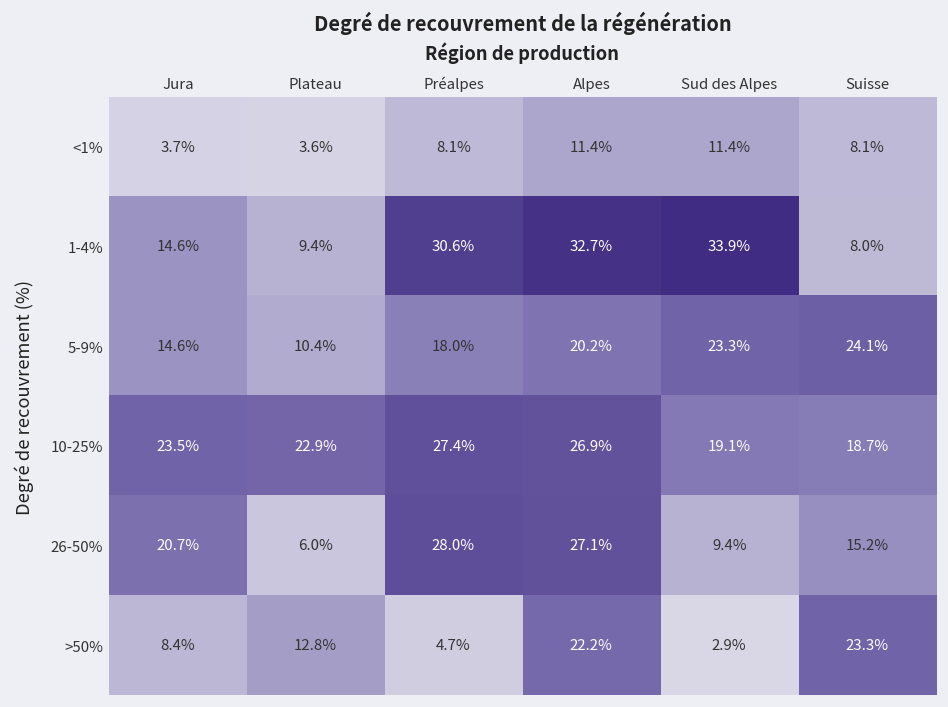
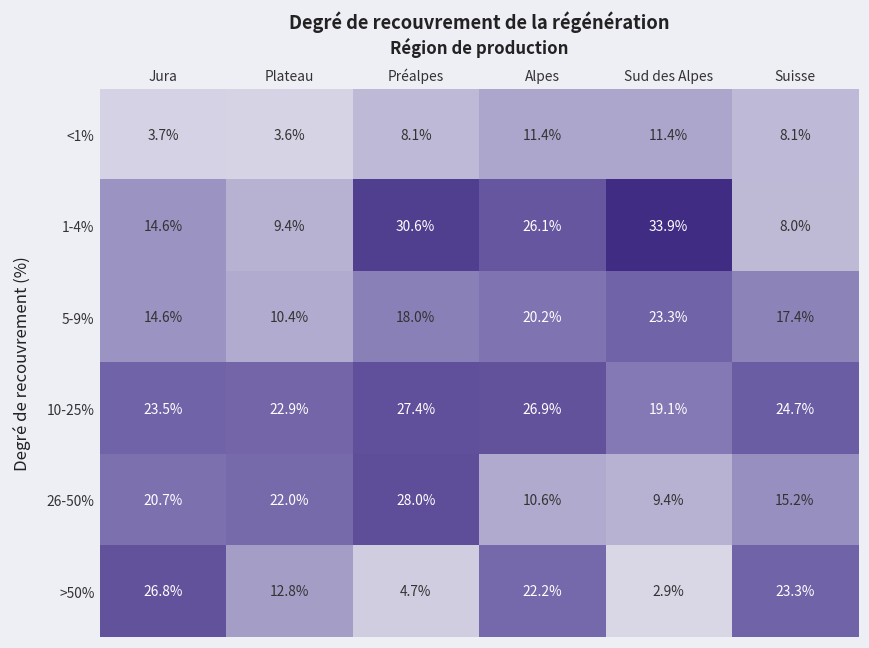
  {
    "<1%": {
      "Jura": "3.7%",
      "Plateau": "3.6%",
      "Préalpes": "8.1%",
      "Alpes": "11.4%",
      "Sud des Alpes": "11.4%",
      "Suisse": "8.1%"
    },
    "1-4%": {
      "Jura": "14.6%",
      "Plateau": "9.4%",
      "Préalpes": "30.6%",
-     "Alpes": "32.7%",
+     "Alpes": "26.1%",
      "Sud des Alpes": "33.9%",
      "Suisse": "8.0%"
    },
    "5-9%": {
      "Jura": "14.6%",
      "Plateau": "10.4%",
      "Préalpes": "18.0%",
      "Alpes": "20.2%",
      "Sud des Alpes": "23.3%",
-     "Suisse": "24.1%"
+     "Suisse": "17.4%"
    },
    "10-25%": {
      "Jura": "23.5%",
      "Plateau": "22.9%",
      "Préalpes": "27.4%",
      "Alpes": "26.9%",
      "Sud des Alpes": "19.1%",
-     "Suisse": "18.7%"
+     "Suisse": "24.7%"
    },
    "26-50%": {
      "Jura": "20.7%",
-     "Plateau": "6.0%",
+     "Plateau": "22.0%",
      "Préalpes": "28.0%",
-     "Alpes": "27.1%",
+     "Alpes": "10.6%",
      "Sud des Alpes": "9.4%",
      "Suisse": "15.2%"
    },
    ">50%": {
-     "Jura": "8.4%",
+     "Jura": "26.8%",
      "Plateau": "12.8%",
      "Préalpes": "4.7%",
      "Alpes": "22.2%",
      "Sud des Alpes": "2.9%",
      "Suisse": "23.3%"
    }
  }
